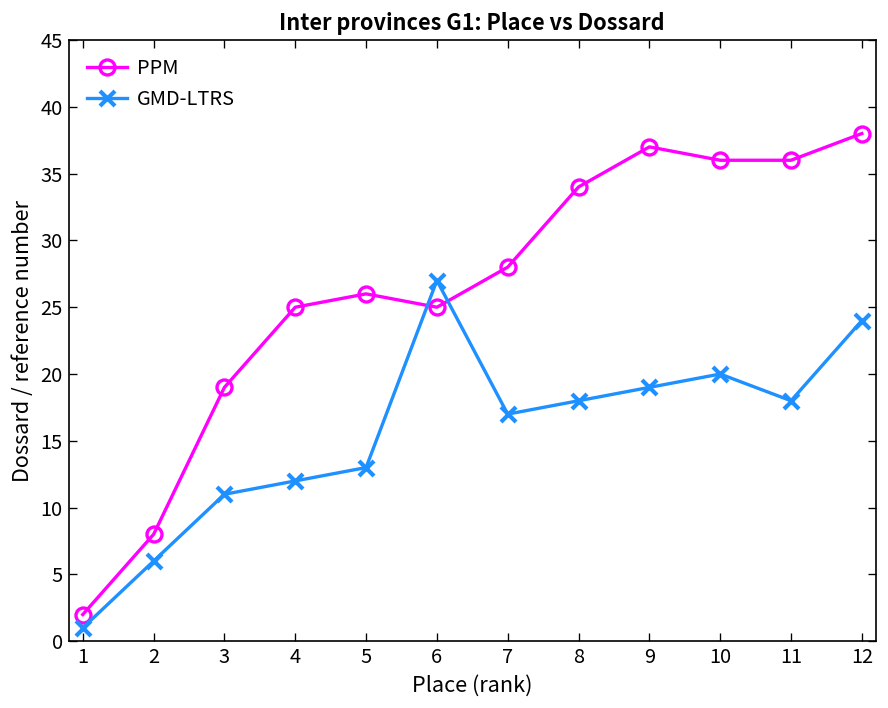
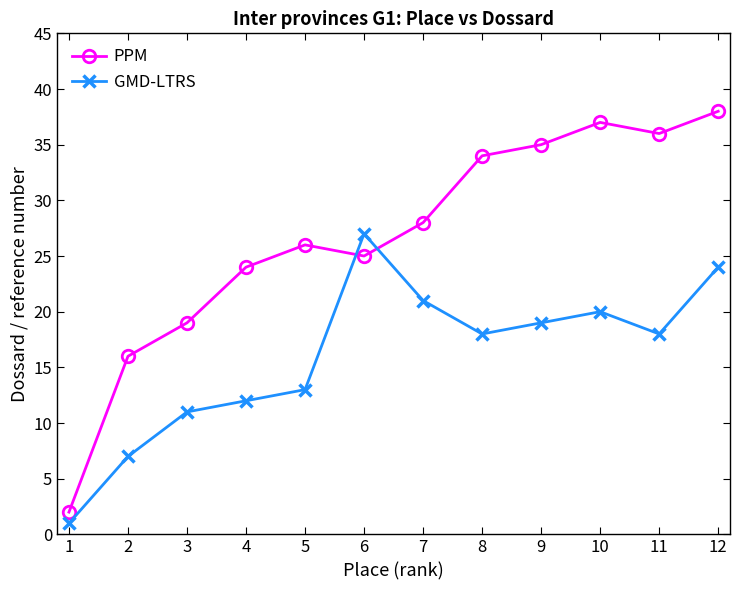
  {
    "PPM": {
      "1": 2,
-     "2": 8,
+     "2": 16,
      "3": 19,
-     "4": 25,
+     "4": 24,
      "5": 26,
      "6": 25,
      "7": 28,
      "8": 34,
-     "9": 37,
-     "10": 36,
+     "9": 35,
+     "10": 37,
      "11": 36,
      "12": 38
    },
    "GMD-LTRS": {
      "1": 1,
-     "2": 6,
+     "2": 7,
      "3": 11,
      "4": 12,
      "5": 13,
      "6": 27,
-     "7": 17,
+     "7": 21,
      "8": 18,
      "9": 19,
      "10": 20,
      "11": 18,
      "12": 24
    }
  }
